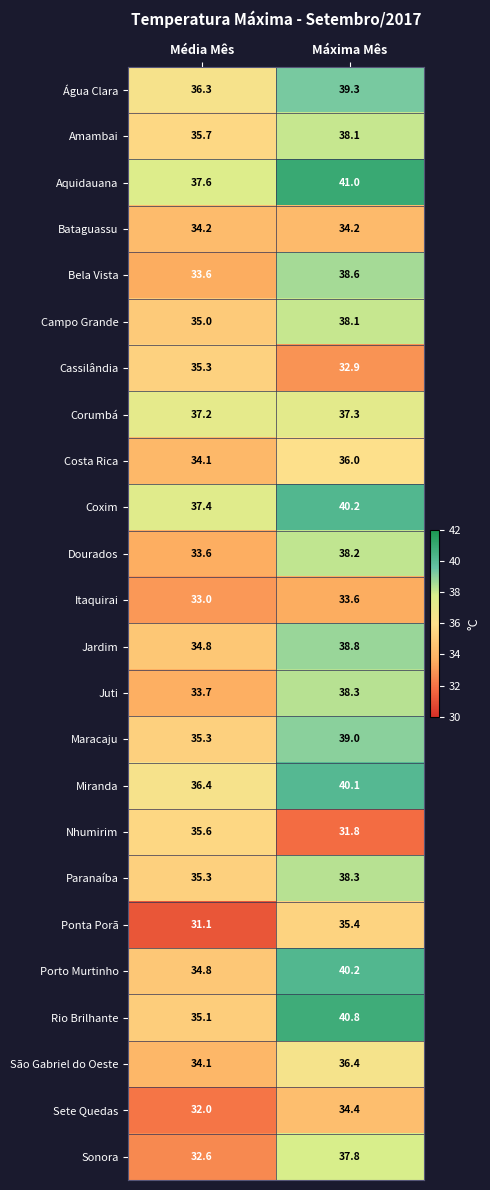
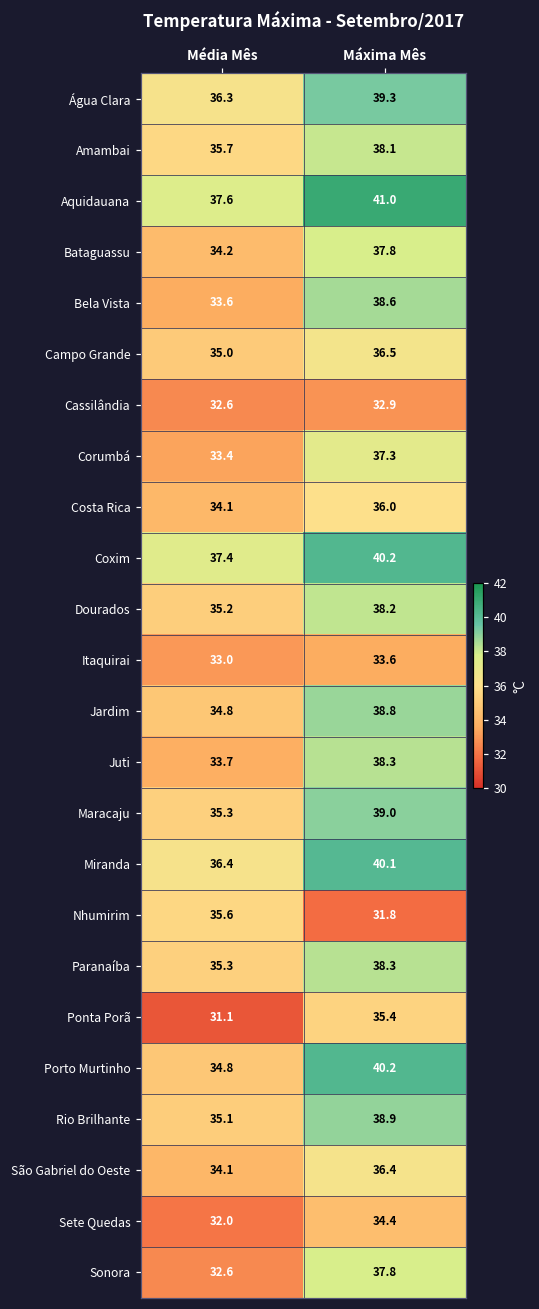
  {
    "Água Clara": {
      "Média Mês": 36.3,
      "Máxima Mês": 39.3
    },
    "Amambai": {
      "Média Mês": 35.7,
      "Máxima Mês": 38.1
    },
    "Aquidauana": {
      "Média Mês": 37.6,
      "Máxima Mês": 41.0
    },
    "Bataguassu": {
      "Média Mês": 34.2,
-     "Máxima Mês": 34.2
+     "Máxima Mês": 37.8
    },
    "Bela Vista": {
      "Média Mês": 33.6,
      "Máxima Mês": 38.6
    },
    "Campo Grande": {
      "Média Mês": 35.0,
-     "Máxima Mês": 38.1
+     "Máxima Mês": 36.5
    },
    "Cassilândia": {
-     "Média Mês": 35.3,
+     "Média Mês": 32.6,
      "Máxima Mês": 32.9
    },
    "Corumbá": {
-     "Média Mês": 37.2,
+     "Média Mês": 33.4,
      "Máxima Mês": 37.3
    },
    "Costa Rica": {
      "Média Mês": 34.1,
      "Máxima Mês": 36.0
    },
    "Coxim": {
      "Média Mês": 37.4,
      "Máxima Mês": 40.2
    },
    "Dourados": {
-     "Média Mês": 33.6,
+     "Média Mês": 35.2,
      "Máxima Mês": 38.2
    },
    "Itaquirai": {
      "Média Mês": 33.0,
      "Máxima Mês": 33.6
    },
    "Jardim": {
      "Média Mês": 34.8,
      "Máxima Mês": 38.8
    },
    "Juti": {
      "Média Mês": 33.7,
      "Máxima Mês": 38.3
    },
    "Maracaju": {
      "Média Mês": 35.3,
      "Máxima Mês": 39.0
    },
    "Miranda": {
      "Média Mês": 36.4,
      "Máxima Mês": 40.1
    },
    "Nhumirim": {
      "Média Mês": 35.6,
      "Máxima Mês": 31.8
    },
    "Paranaíba": {
      "Média Mês": 35.3,
      "Máxima Mês": 38.3
    },
    "Ponta Porã": {
      "Média Mês": 31.1,
      "Máxima Mês": 35.4
    },
    "Porto Murtinho": {
      "Média Mês": 34.8,
      "Máxima Mês": 40.2
    },
    "Rio Brilhante": {
      "Média Mês": 35.1,
-     "Máxima Mês": 40.8
+     "Máxima Mês": 38.9
    },
    "São Gabriel do Oeste": {
      "Média Mês": 34.1,
      "Máxima Mês": 36.4
    },
    "Sete Quedas": {
      "Média Mês": 32.0,
      "Máxima Mês": 34.4
    },
    "Sonora": {
      "Média Mês": 32.6,
      "Máxima Mês": 37.8
    }
  }
